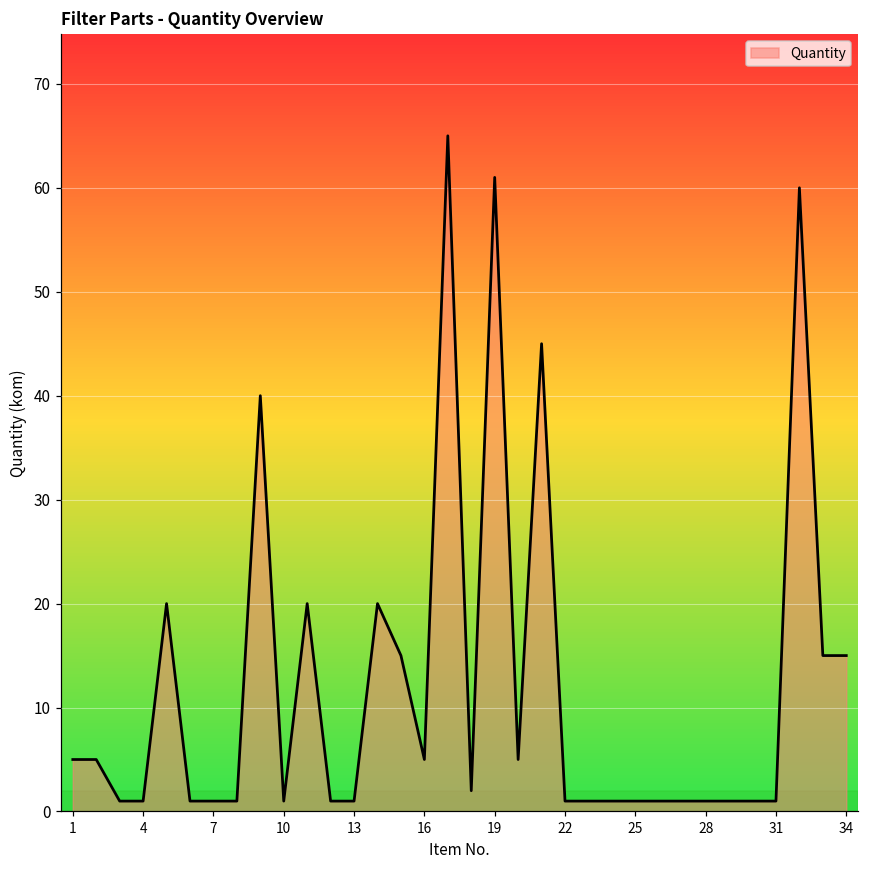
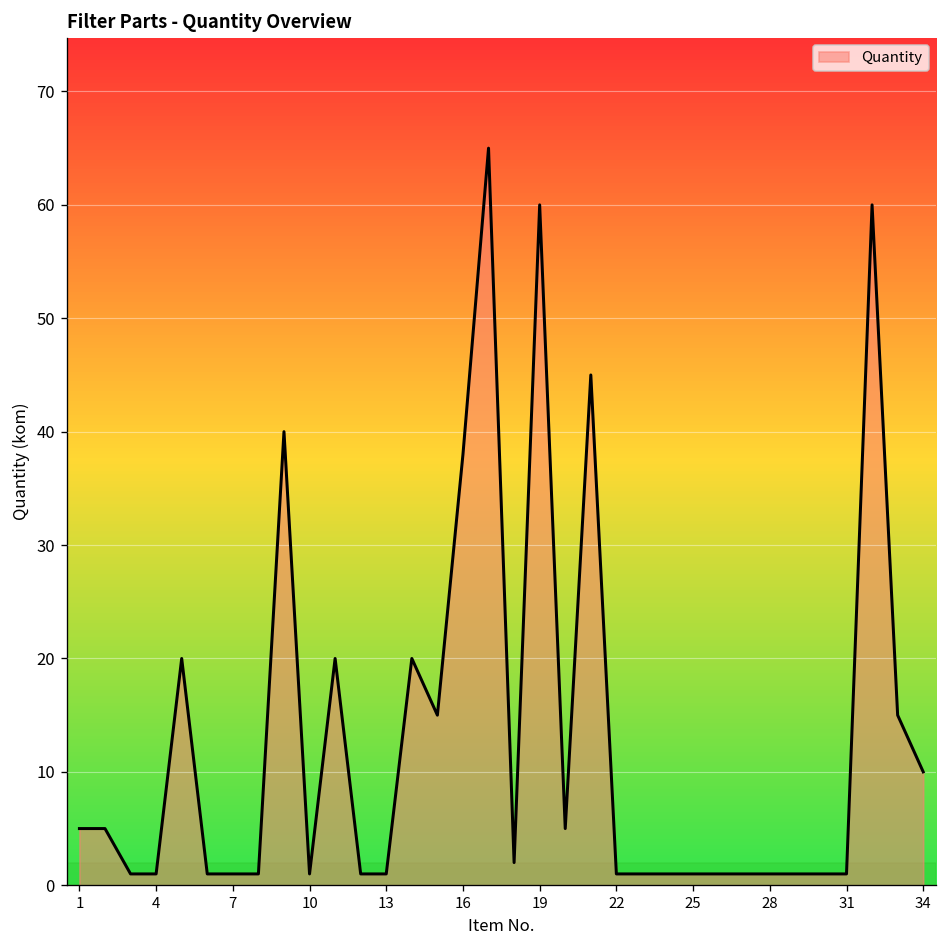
  {
    "1": 5,
    "4": 1,
    "7": 1,
    "10": 1,
    "13": 1,
-   "16": 5,
-   "19": 61,
+   "16": 38,
+   "19": 60,
    "22": 1,
    "25": 1,
    "28": 1,
    "31": 1,
-   "34": 15
+   "34": 10
  }
